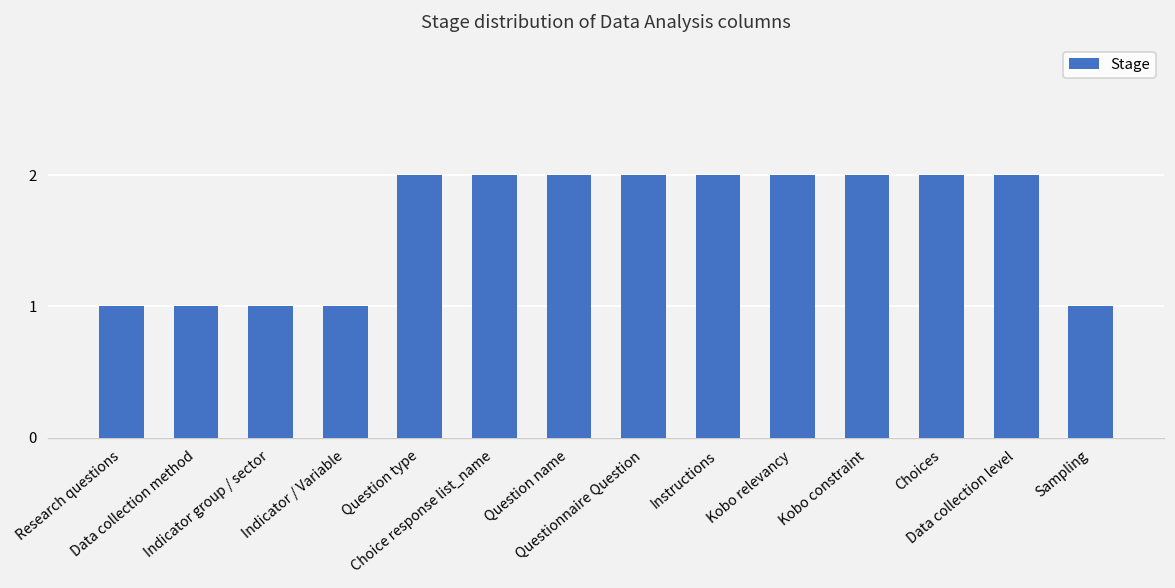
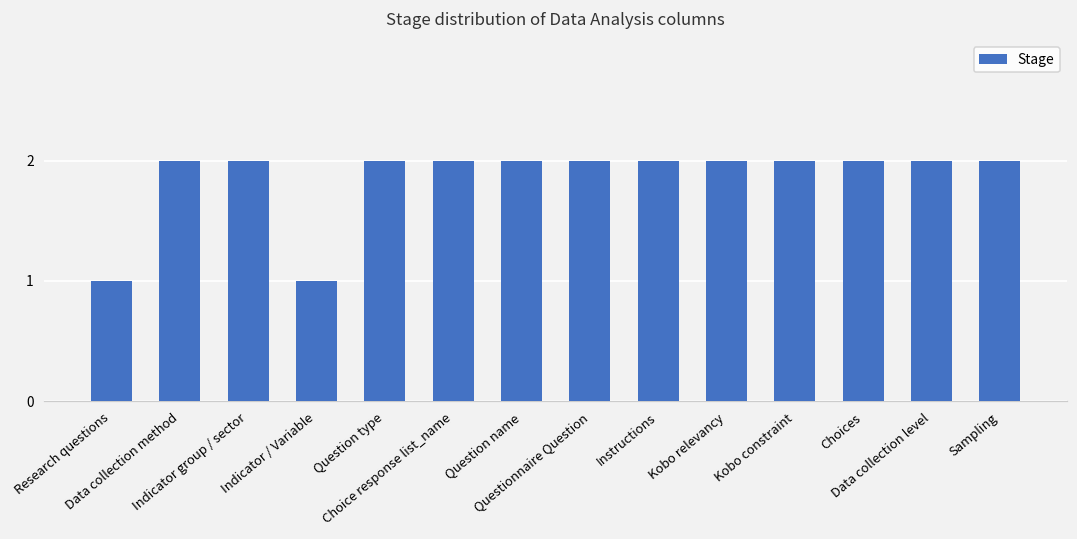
  {
    "Research questions": 1,
-   "Data collection method": 1,
-   "Indicator group / sector": 1,
+   "Data collection method": 2,
+   "Indicator group / sector": 2,
    "Indicator / Variable": 1,
    "Question type": 2,
    "Choice response list_name": 2,
    "Question name": 2,
    "Questionnaire Question": 2,
    "Instructions": 2,
    "Kobo relevancy": 2,
    "Kobo constraint": 2,
    "Choices": 2,
    "Data collection level": 2,
-   "Sampling": 1
+   "Sampling": 2
  }
